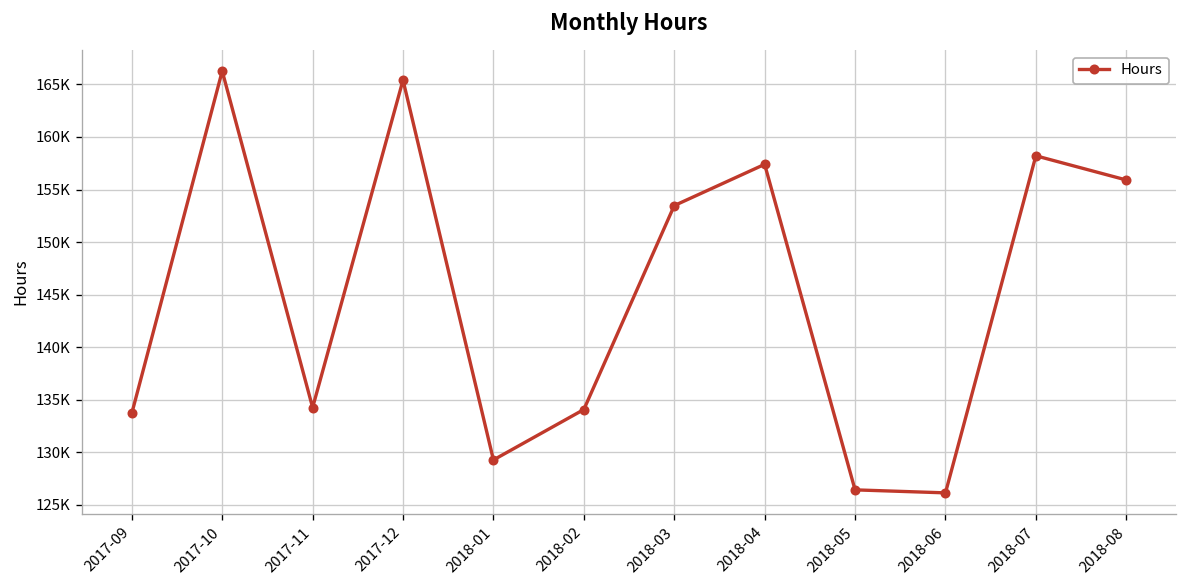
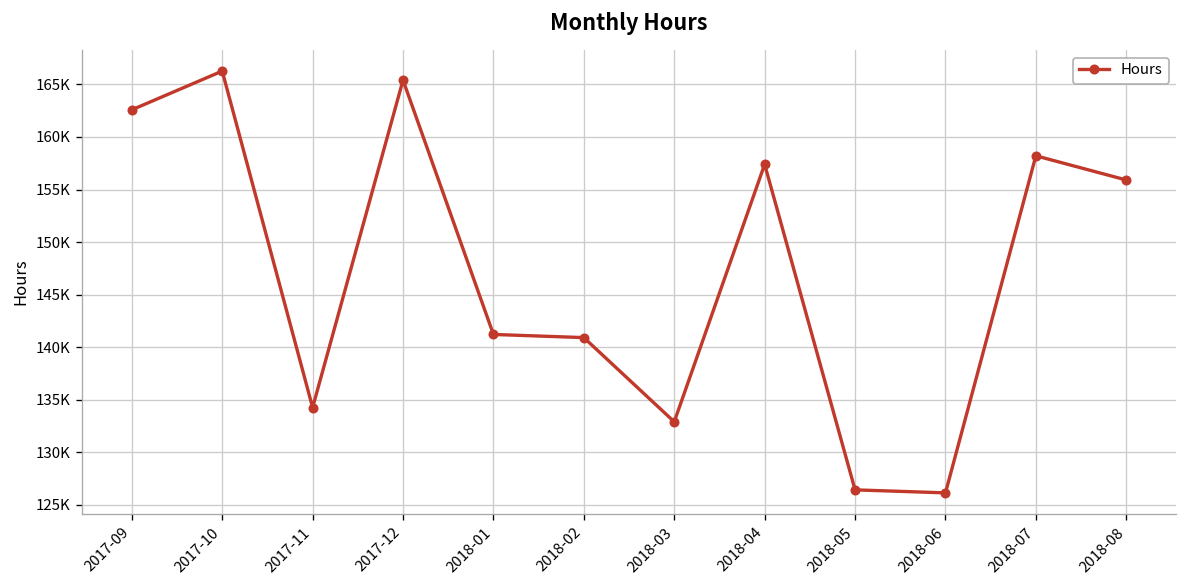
  {
-   "2017-09": 134000,
+   "2017-09": 163000,
    "2017-10": 166000,
    "2017-11": 134000,
    "2017-12": 165000,
-   "2018-01": 129000,
-   "2018-02": 134000,
-   "2018-03": 153000,
+   "2018-01": 141000,
+   "2018-02": 141000,
+   "2018-03": 133000,
    "2018-04": 157000,
    "2018-05": 126000,
    "2018-06": 126000,
    "2018-07": 158000,
    "2018-08": 156000
  }
